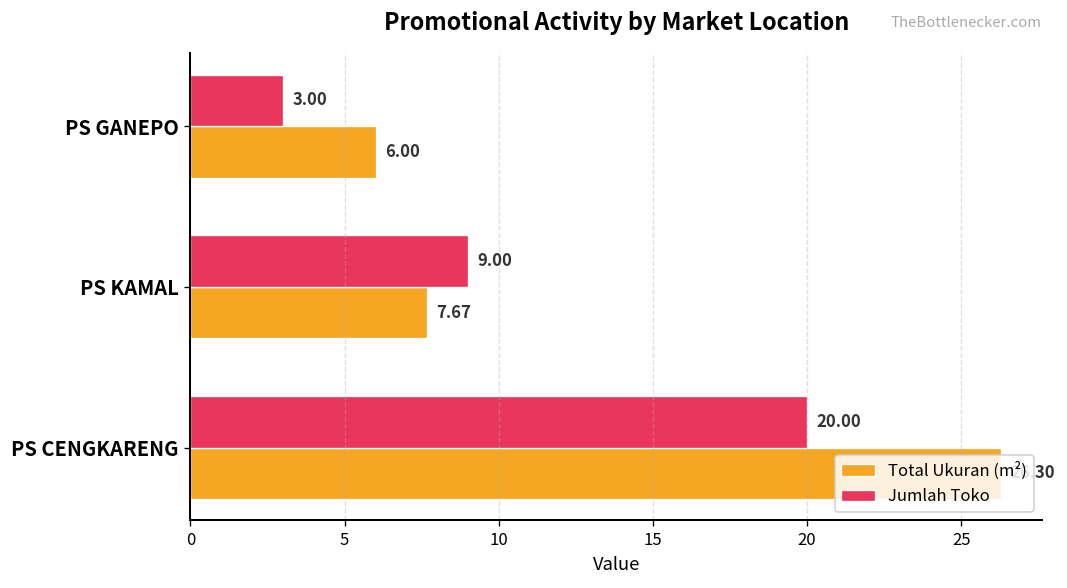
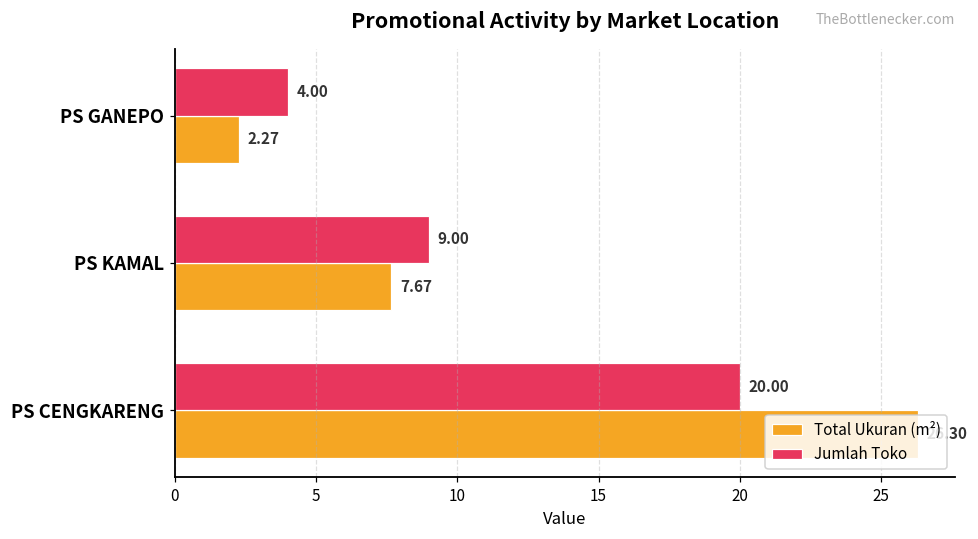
  {
    "Total Ukuran (m²)": {
-     "PS GANEPO": 6.00,
+     "PS GANEPO": 2.27,
      "PS KAMAL": 7.67
    },
    "Jumlah Toko": {
-     "PS GANEPO": 3.00,
+     "PS GANEPO": 4.00,
      "PS KAMAL": 9.00,
      "PS CENGKARENG": 20.00
    }
  }
